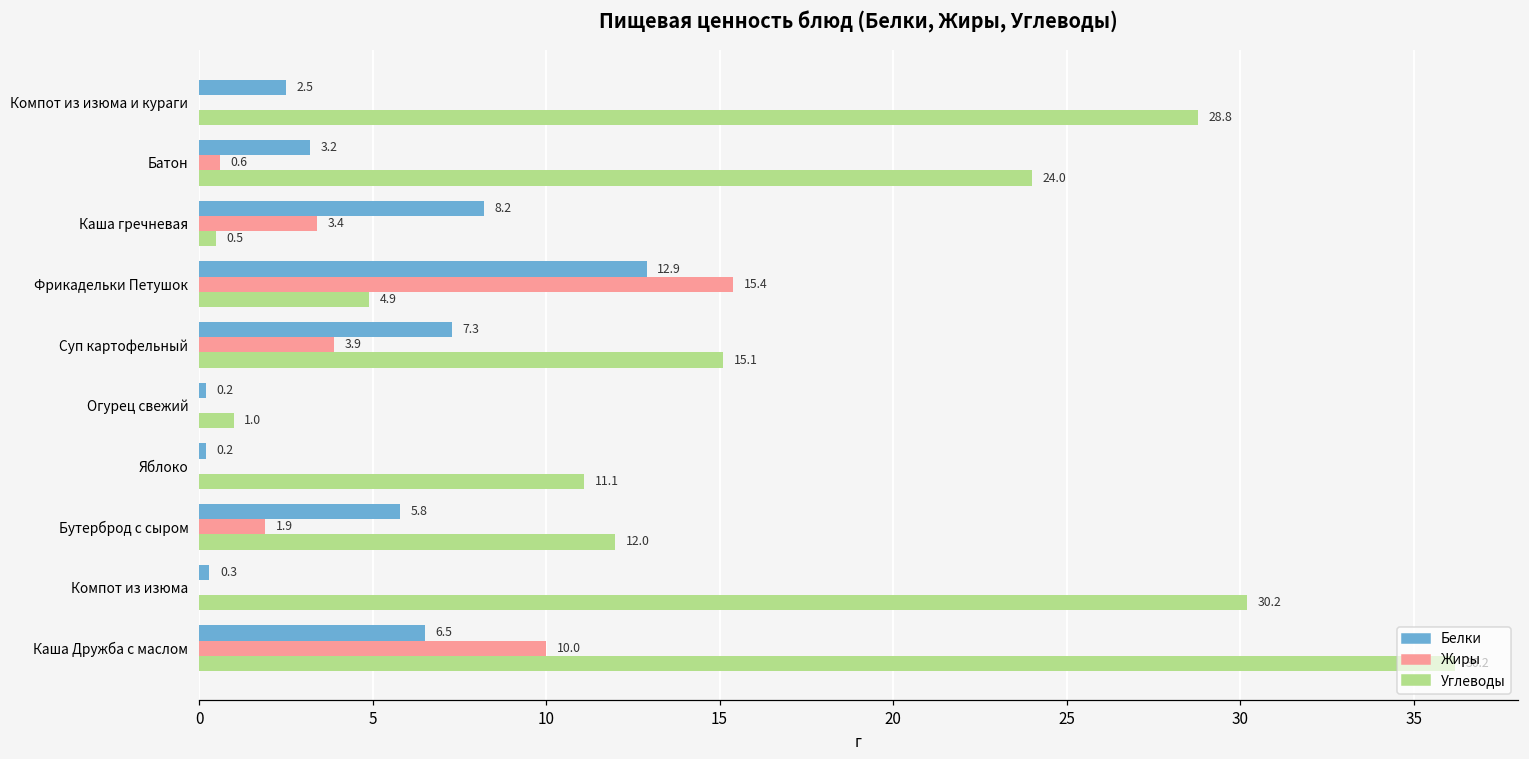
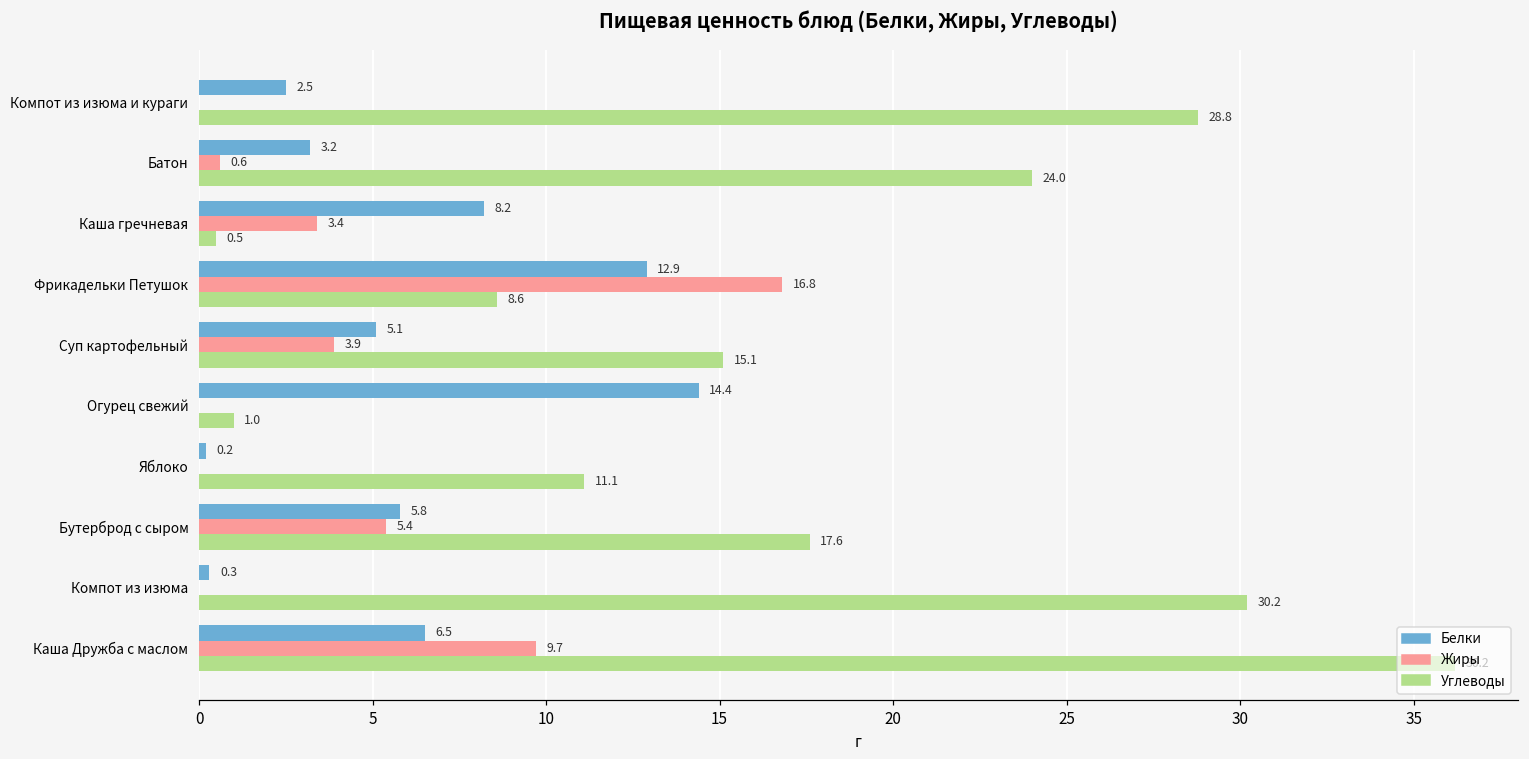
  {
    "Белки": {
      "Компот из изюма и кураги": 2.5,
      "Батон": 3.2,
      "Каша гречневая": 8.2,
      "Фрикадельки Петушок": 12.9,
-     "Суп картофельный": 7.3,
-     "Огурец свежий": 0.2,
+     "Суп картофельный": 5.1,
+     "Огурец свежий": 14.4,
      "Яблоко": 0.2,
      "Бутерброд с сыром": 5.8,
      "Компот из изюма": 0.3,
      "Каша Дружба с маслом": 6.5
    },
    "Жиры": {
      "Батон": 0.6,
      "Каша гречневая": 3.4,
-     "Фрикадельки Петушок": 15.4,
+     "Фрикадельки Петушок": 16.8,
      "Суп картофельный": 3.9,
-     "Бутерброд с сыром": 1.9,
-     "Каша Дружба с маслом": 10.0
+     "Бутерброд с сыром": 5.4,
+     "Каша Дружба с маслом": 9.7
    },
    "Углеводы": {
      "Компот из изюма и кураги": 28.8,
      "Батон": 24.0,
      "Каша гречневая": 0.5,
-     "Фрикадельки Петушок": 4.9,
+     "Фрикадельки Петушок": 8.6,
      "Суп картофельный": 15.1,
      "Огурец свежий": 1.0,
      "Яблоко": 11.1,
-     "Бутерброд с сыром": 12.0,
+     "Бутерброд с сыром": 17.6,
      "Компот из изюма": 30.2
    }
  }
